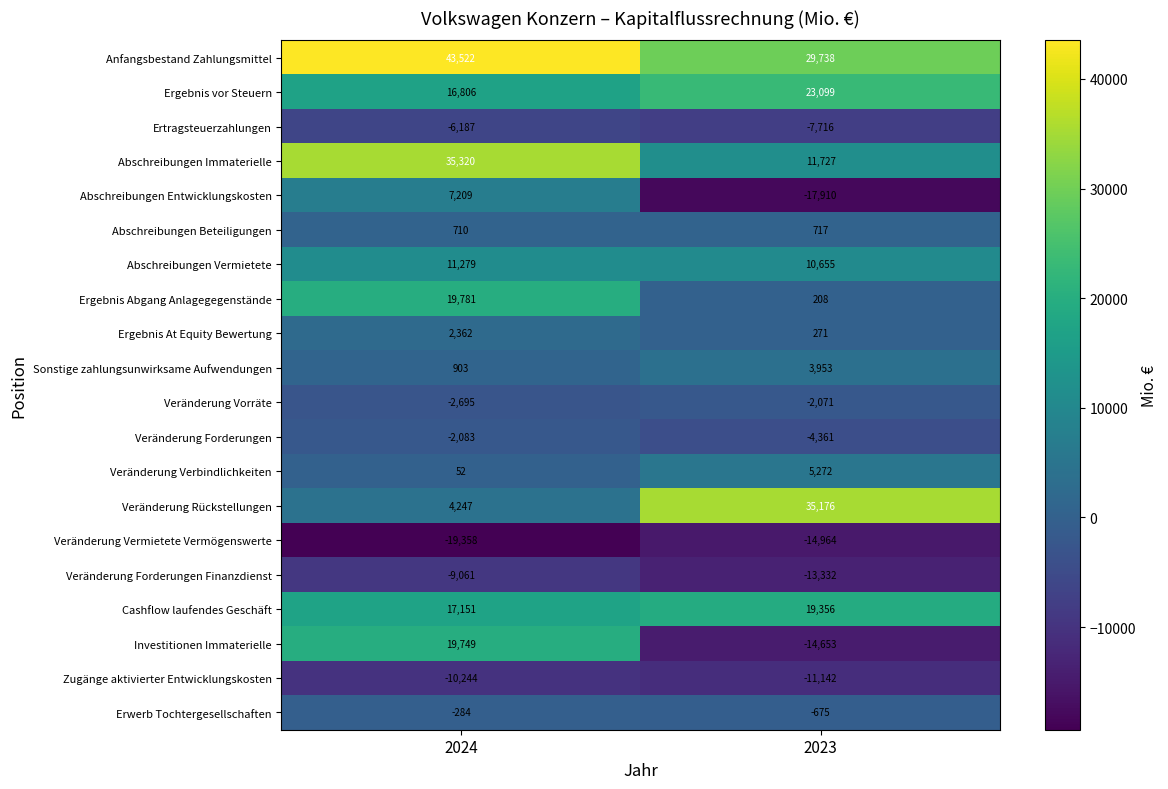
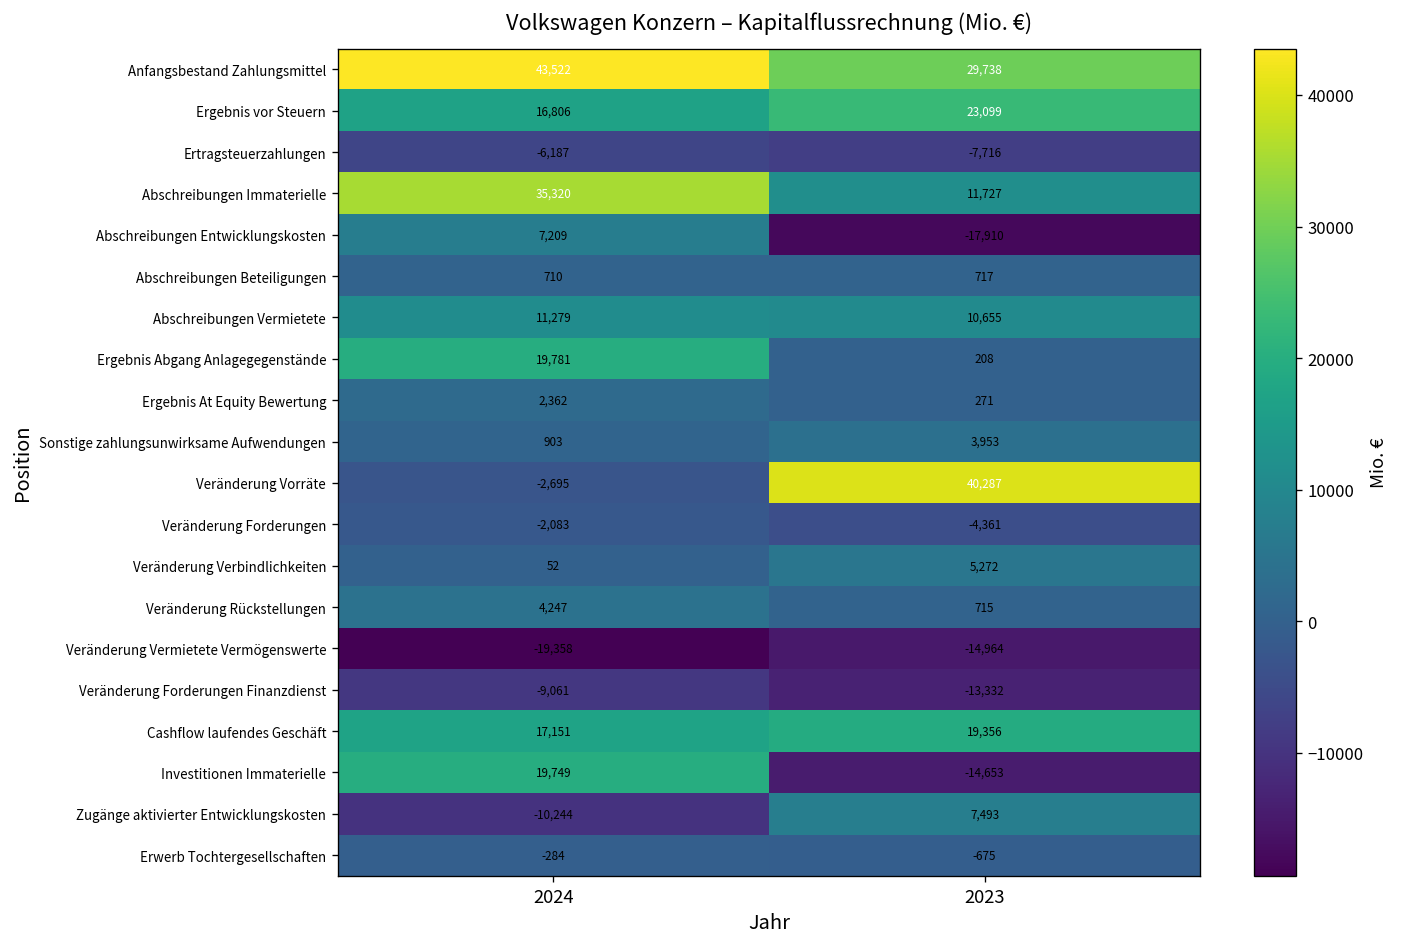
  {
    "Anfangsbestand Zahlungsmittel": {
      "2024": "43,522",
      "2023": "29,738"
    },
    "Ergebnis vor Steuern": {
      "2024": "16,806",
      "2023": "23,099"
    },
    "Ertragsteuerzahlungen": {
      "2024": "-6,187",
      "2023": "-7,716"
    },
    "Abschreibungen Immaterielle": {
      "2024": "35,320",
      "2023": "11,727"
    },
    "Abschreibungen Entwicklungskosten": {
      "2024": "7,209",
      "2023": "-17,910"
    },
    "Abschreibungen Beteiligungen": {
      "2024": "710",
      "2023": "717"
    },
    "Abschreibungen Vermietete": {
      "2024": "11,279",
      "2023": "10,655"
    },
    "Ergebnis Abgang Anlagegegenstände": {
      "2024": "19,781",
      "2023": "208"
    },
    "Ergebnis At Equity Bewertung": {
      "2024": "2,362",
      "2023": "271"
    },
    "Sonstige zahlungsunwirksame Aufwendungen": {
      "2024": "903",
      "2023": "3,953"
    },
    "Veränderung Vorräte": {
      "2024": "-2,695",
-     "2023": "-2,071"
+     "2023": "40,287"
    },
    "Veränderung Forderungen": {
      "2024": "-2,083",
      "2023": "-4,361"
    },
    "Veränderung Verbindlichkeiten": {
      "2024": "52",
      "2023": "5,272"
    },
    "Veränderung Rückstellungen": {
      "2024": "4,247",
-     "2023": "35,176"
+     "2023": "715"
    },
    "Veränderung Vermietete Vermögenswerte": {
      "2024": "-19,358",
      "2023": "-14,964"
    },
    "Veränderung Forderungen Finanzdienst": {
      "2024": "-9,061",
      "2023": "-13,332"
    },
    "Cashflow laufendes Geschäft": {
      "2024": "17,151",
      "2023": "19,356"
    },
    "Investitionen Immaterielle": {
      "2024": "19,749",
      "2023": "-14,653"
    },
    "Zugänge aktivierter Entwicklungskosten": {
      "2024": "-10,244",
-     "2023": "-11,142"
+     "2023": "7,493"
    },
    "Erwerb Tochtergesellschaften": {
      "2024": "-284",
      "2023": "-675"
    }
  }
